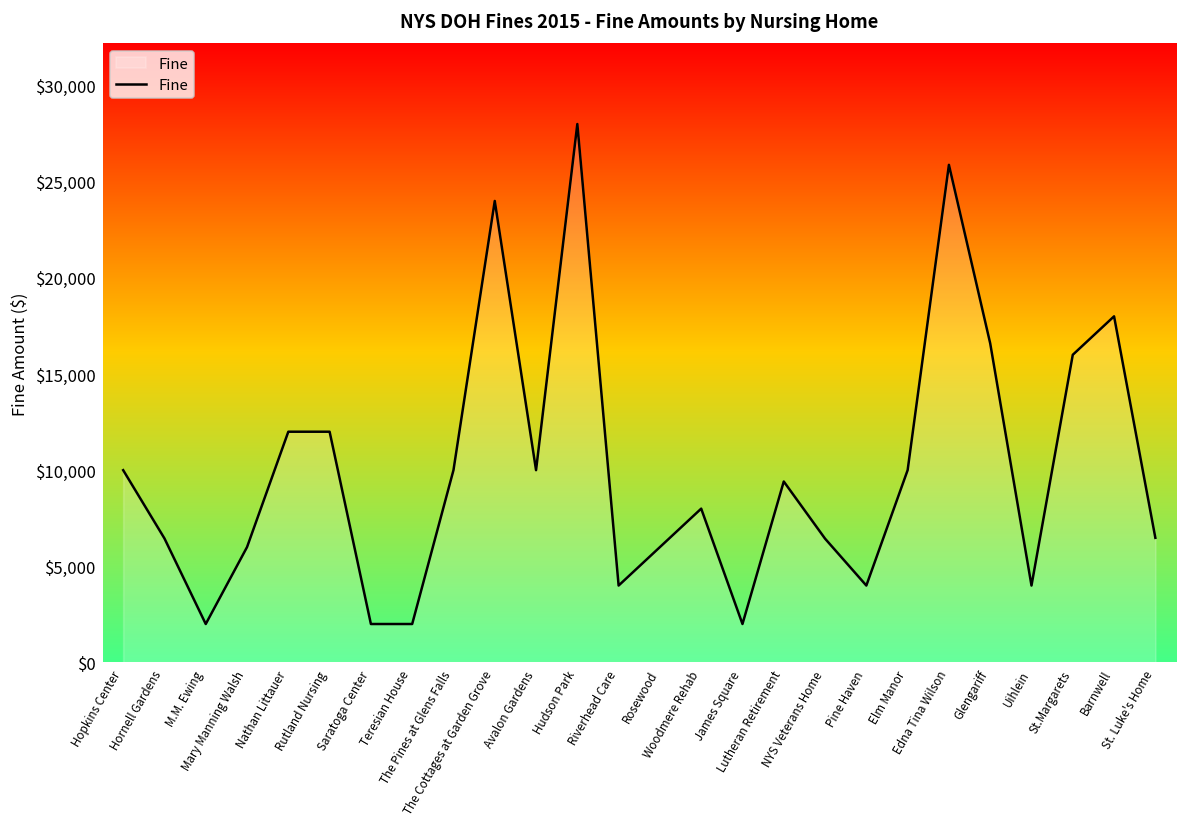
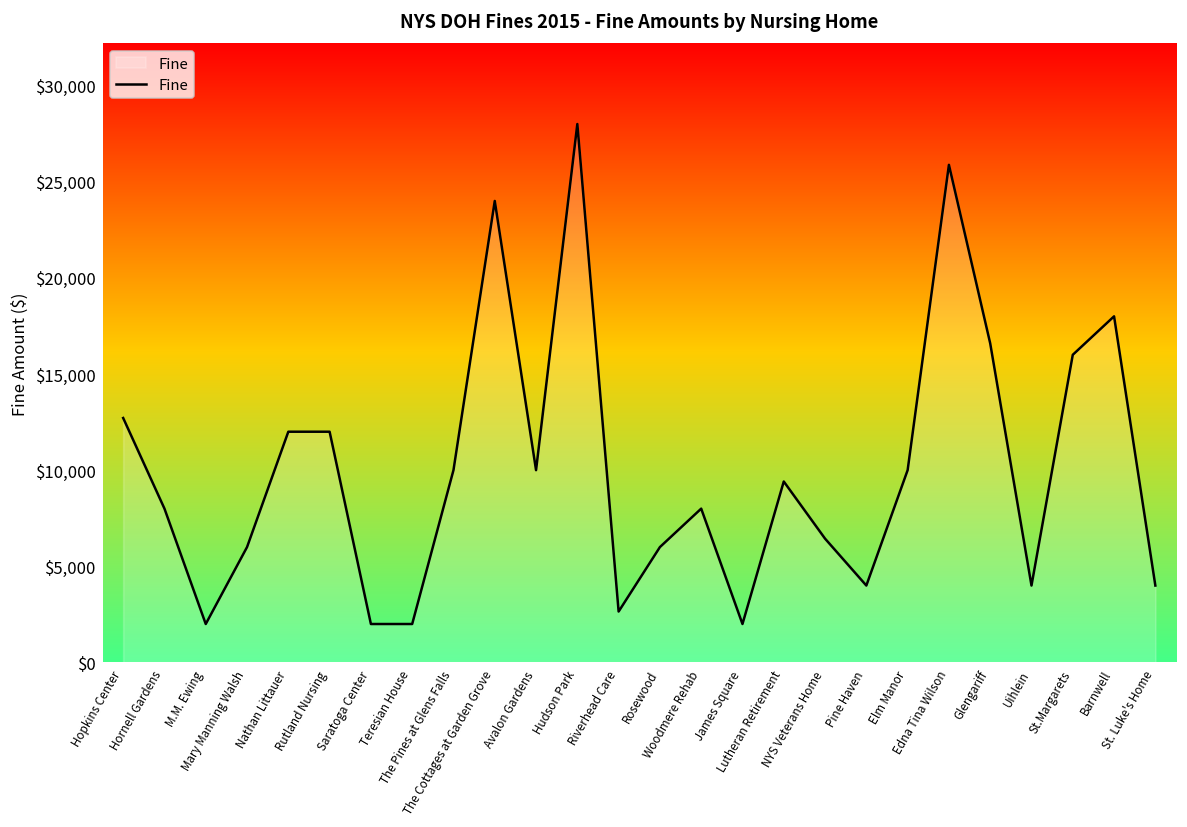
  {
-   "Hopkins Center": "$10,000",
-   "Hornell Gardens": "$6,500",
+   "Hopkins Center": "$12,700",
+   "Hornell Gardens": "$8,000",
    "M.M. Ewing": "$2,000",
    "Mary Manning Walsh": "$6,000",
    "Nathan Littauer": "$12,000",
    "Rutland Nursing": "$12,000",
    "Saratoga Center": "$2,000",
    "Teresian House": "$2,000",
    "The Pines at Glens Falls": "$10,000",
    "The Cottages at Garden Grove": "$24,000",
    "Avalon Gardens": "$10,000",
    "Hudson Park": "$28,000",
-   "Riverhead Care": "$4,000",
+   "Riverhead Care": "$2,600",
    "Rosewood": "$6,000",
    "Woodmere Rehab": "$8,000",
    "James Square": "$2,000",
    "Lutheran Retirement": "$9,400",
    "NYS Veterans Home": "$6,400",
    "Pine Haven": "$4,000",
    "Elm Manor": "$10,000",
    "Edna Tina Wilson": "$25,900",
    "Glengariff": "$16,600",
    "Uihlein": "$4,000",
    "St.Margarets": "$16,000",
    "Barnwell": "$18,000",
-   "St. Luke's Home": "$6,500"
+   "St. Luke's Home": "$4,000"
  }
